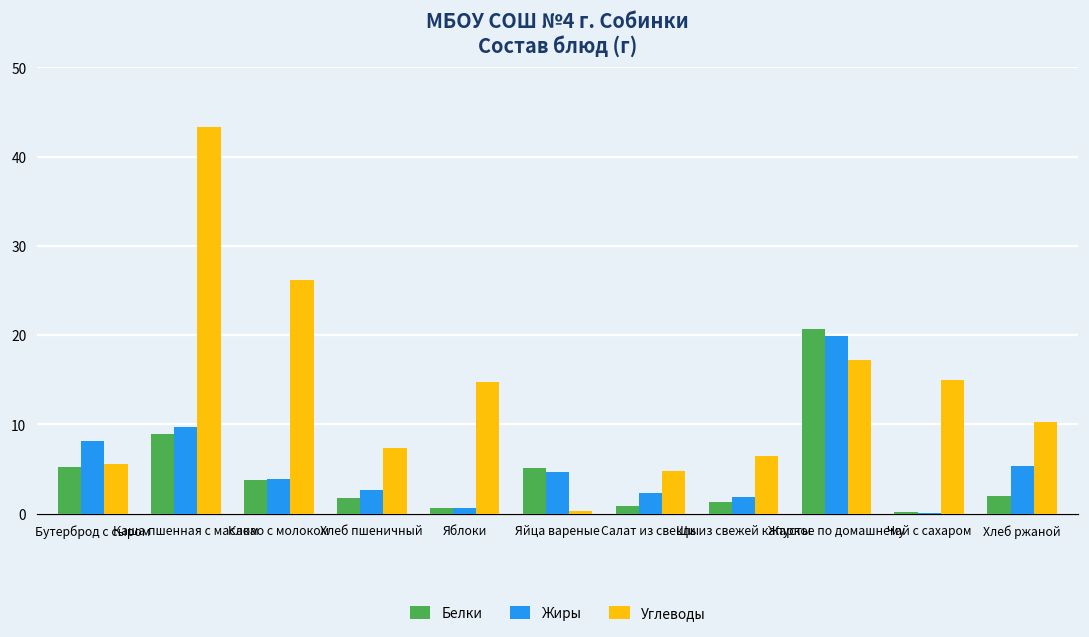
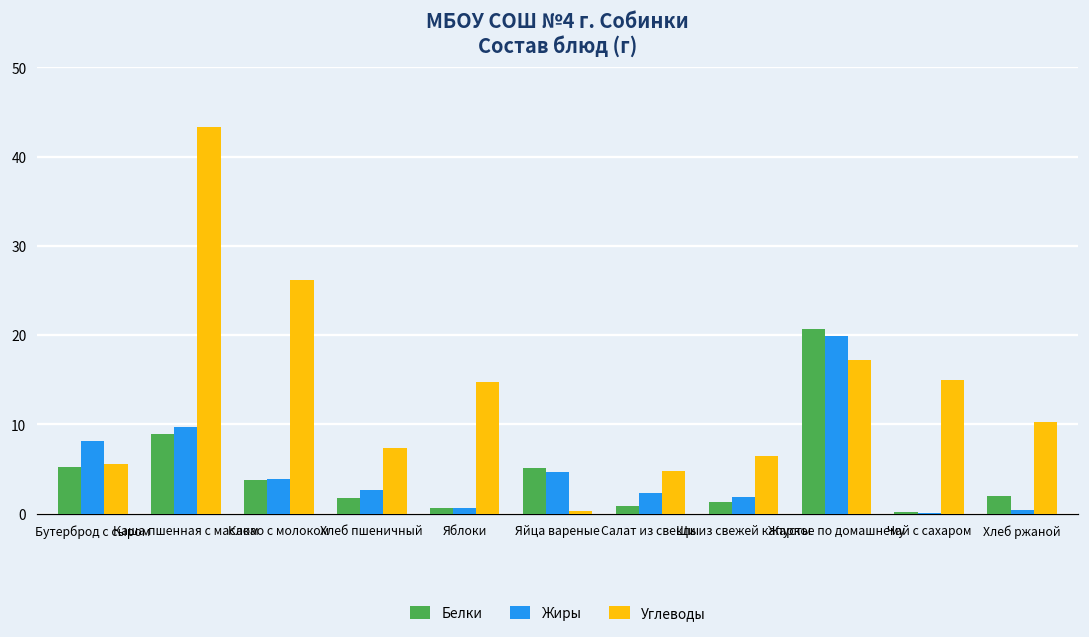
  {
    "Жиры": {
      "Хлеб пшеничный": 3,
      "Яблоки": 1,
      "Яйца вареные": 5,
-     "Хлеб ржаной": 5
+     "Хлеб ржаной": 0
    }
  }
